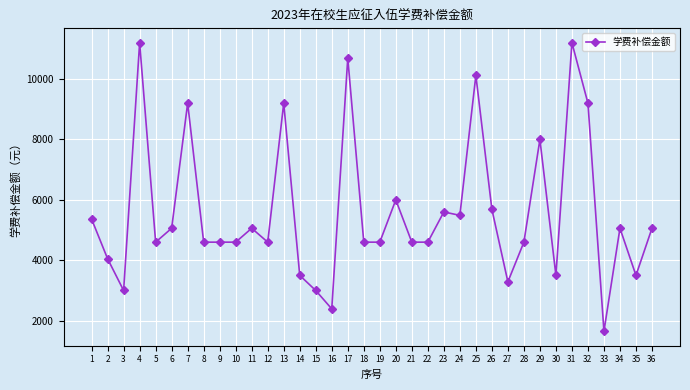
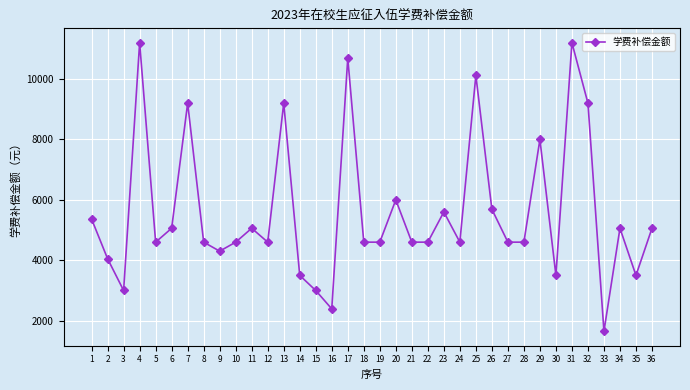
  {
    "1": 5400,
    "2": 4100,
    "3": 3000,
    "4": 11200,
    "5": 4600,
    "6": 5100,
    "7": 9200,
    "8": 4600,
-   "9": 4600,
+   "9": 4300,
    "10": 4600,
    "11": 5100,
    "12": 4600,
    "13": 9200,
    "14": 3500,
    "15": 3000,
    "16": 2400,
    "17": 10700,
    "18": 4600,
    "19": 4600,
    "20": 6000,
    "21": 4600,
    "22": 4600,
    "23": 5600,
-   "24": 5500,
+   "24": 4600,
    "25": 10100,
    "26": 5700,
-   "27": 3300,
+   "27": 4600,
    "28": 4600,
    "29": 8000,
    "30": 3500,
    "31": 11200,
    "32": 9200,
    "33": 1700,
    "34": 5100,
    "35": 3500,
    "36": 5100
  }
